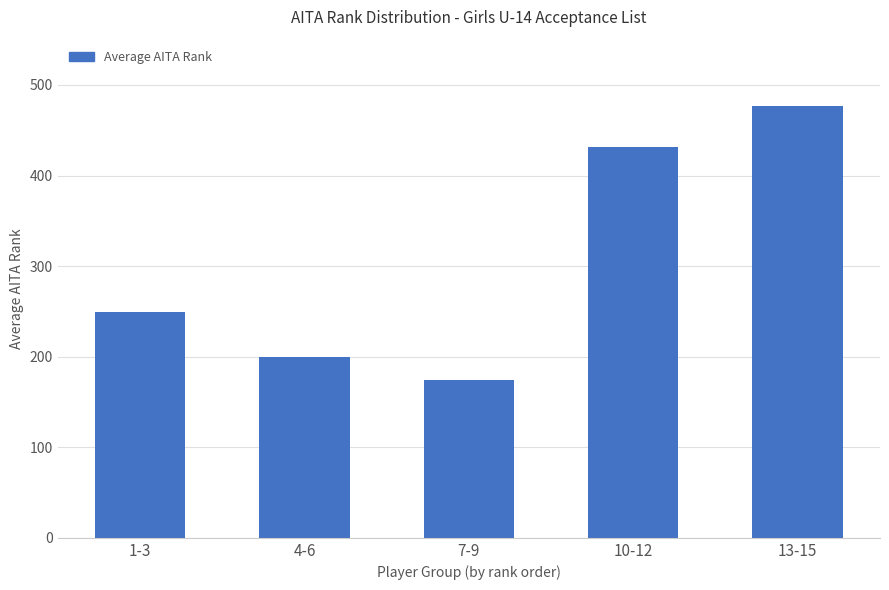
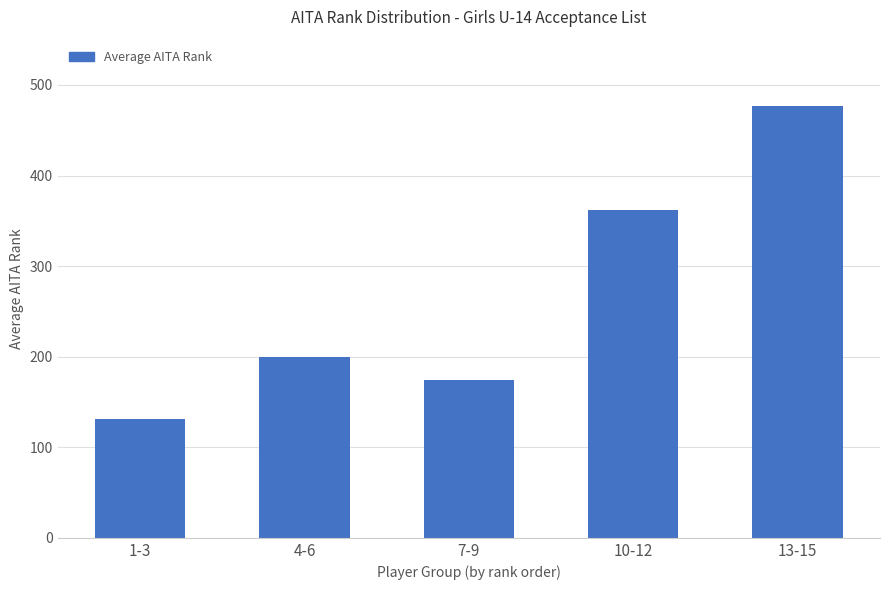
  {
-   "1-3": 250,
+   "1-3": 130,
    "4-6": 200,
    "7-9": 170,
-   "10-12": 430,
+   "10-12": 360,
    "13-15": 480
  }
